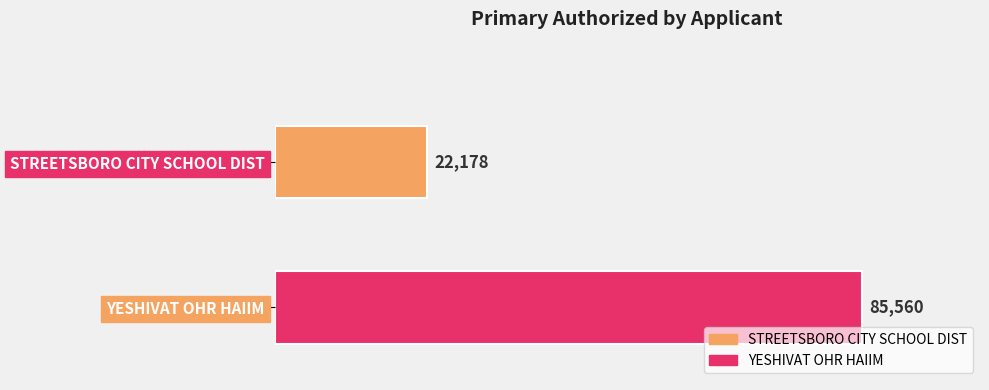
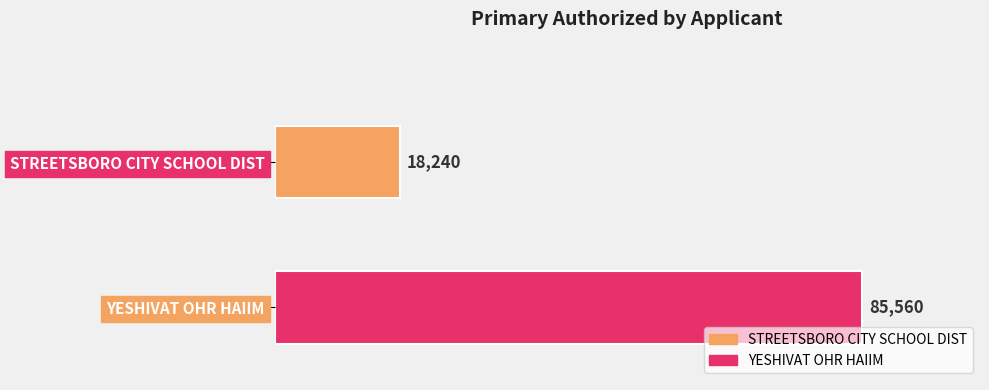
  {
-   "STREETSBORO CITY SCHOOL DIST": "22,178",
+   "STREETSBORO CITY SCHOOL DIST": "18,240",
    "YESHIVAT OHR HAIIM": "85,560"
  }
